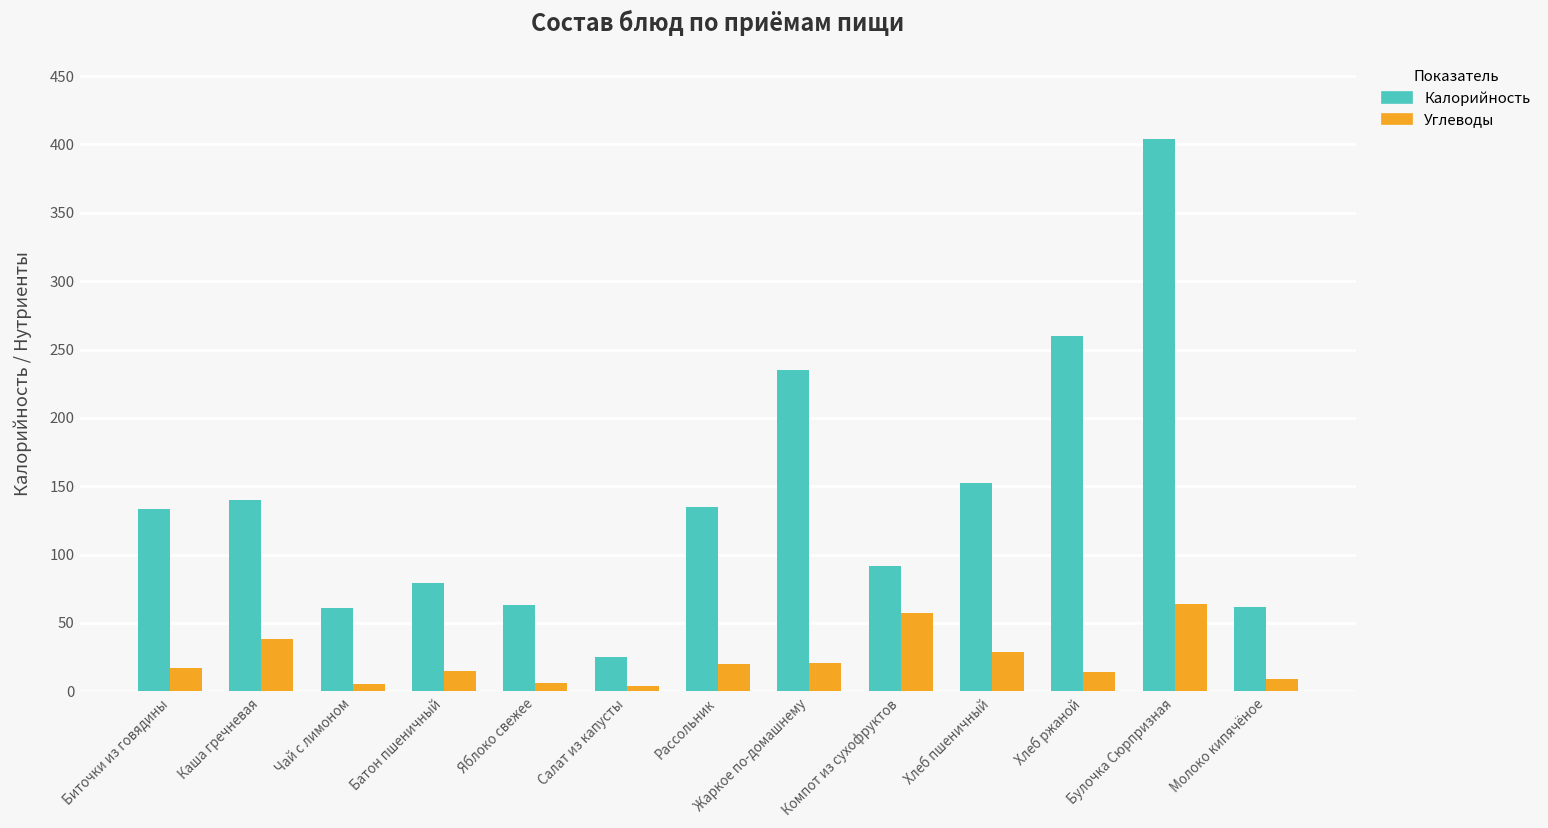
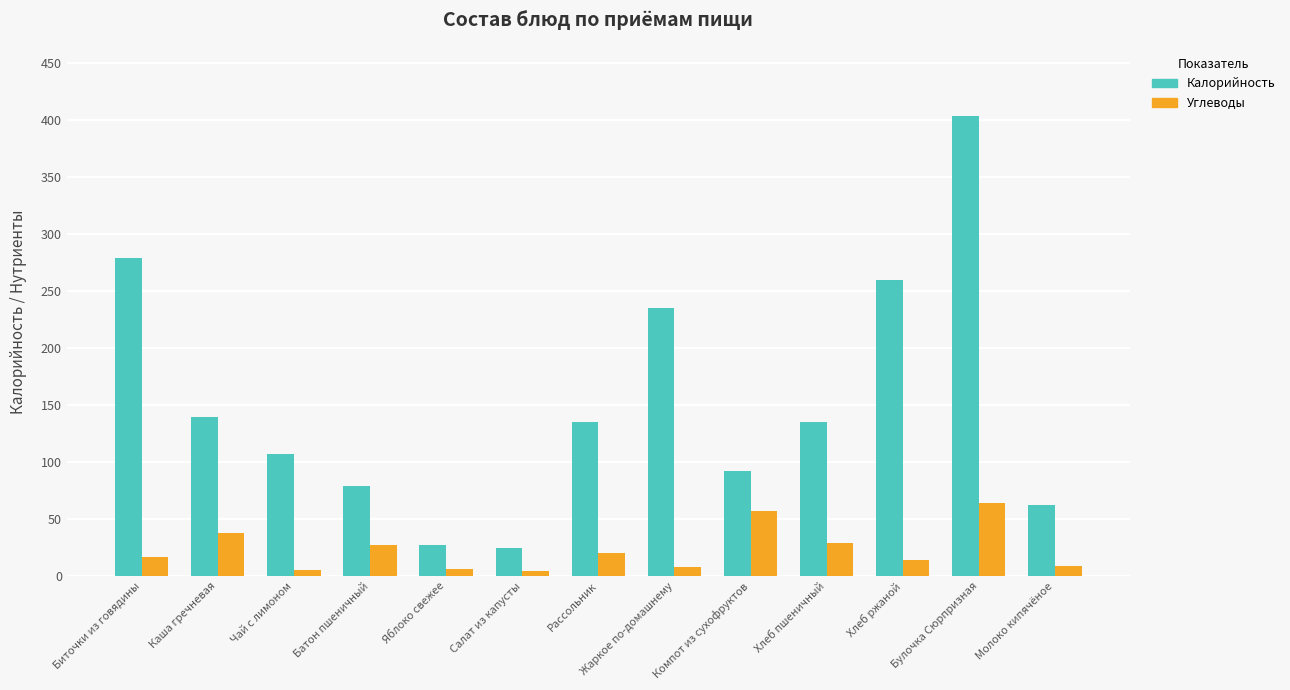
  {
    "Калорийность": {
-     "Биточки из говядины": 133,
+     "Биточки из говядины": 279,
      "Каша гречневая": 140,
-     "Чай с лимоном": 61,
+     "Чай с лимоном": 107,
      "Батон пшеничный": 79,
-     "Яблоко свежее": 63,
+     "Яблоко свежее": 27,
      "Салат из капусты": 25,
      "Рассольник": 135,
      "Жаркое по-домашнему": 235,
      "Компот из сухофруктов": 92,
-     "Хлеб пшеничный": 152,
+     "Хлеб пшеничный": 135,
      "Хлеб ржаной": 260,
      "Булочка Сюрпризная": 404,
      "Молоко кипячёное": 62
    },
    "Углеводы": {
      "Биточки из говядины": 17,
      "Каша гречневая": 38,
      "Чай с лимоном": 5,
-     "Батон пшеничный": 15,
+     "Батон пшеничный": 27,
      "Яблоко свежее": 6,
      "Салат из капусты": 4,
      "Рассольник": 20,
-     "Жаркое по-домашнему": 21,
+     "Жаркое по-домашнему": 8,
      "Компот из сухофруктов": 57,
      "Хлеб пшеничный": 29,
      "Хлеб ржаной": 14,
      "Булочка Сюрпризная": 64,
      "Молоко кипячёное": 9
    }
  }
